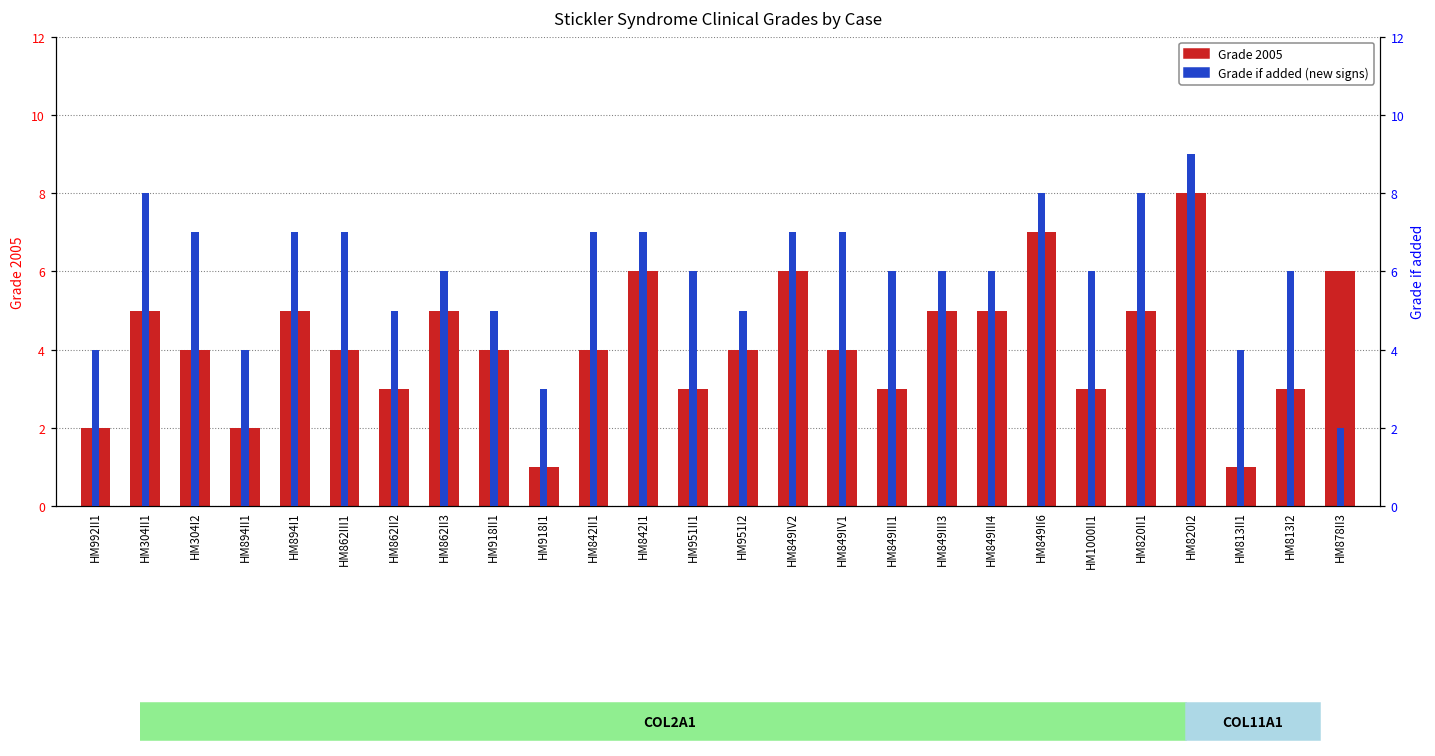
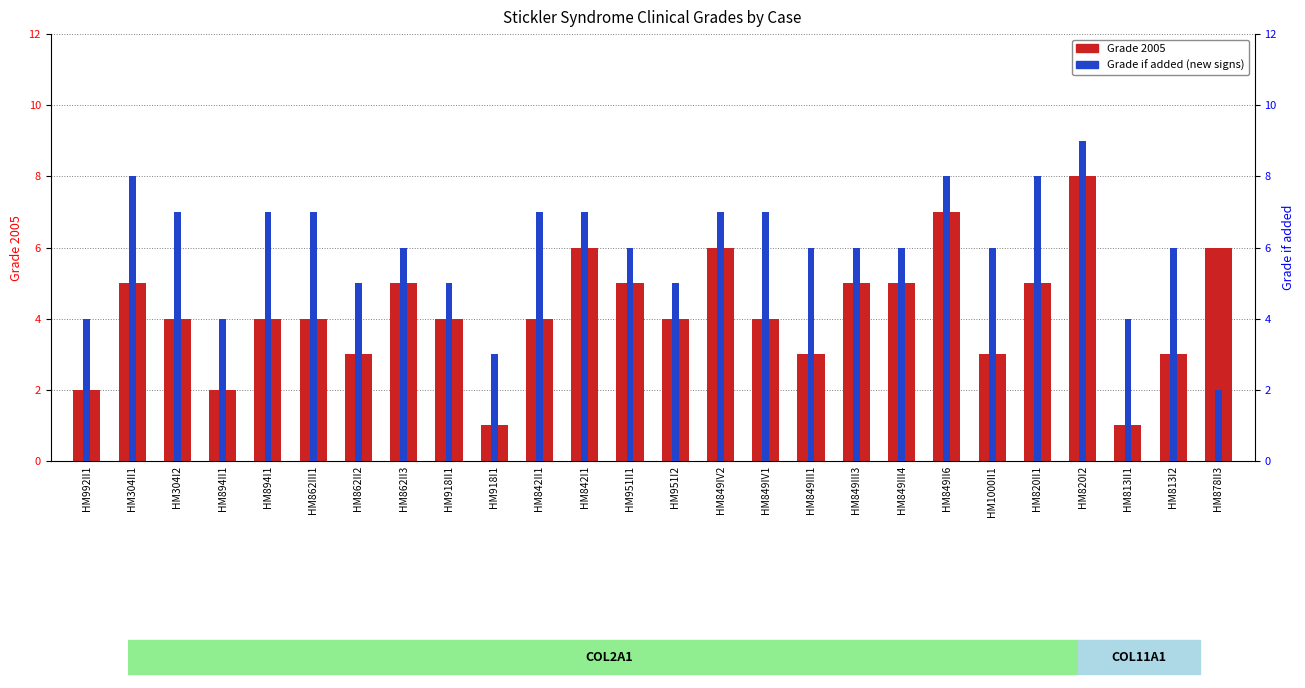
  {
    "Grade 2005": {
      "HM992II1": 2,
      "HM304II1": 5,
      "HM304I2": 4,
      "HM894II1": 2,
-     "HM894I1": 5,
+     "HM894I1": 4,
      "HM862III1": 4,
      "HM862II2": 3,
      "HM862II3": 5,
      "HM918II1": 4,
      "HM918I1": 1,
      "HM842II1": 4,
      "HM842I1": 6,
-     "HM951II1": 3,
+     "HM951II1": 5,
      "HM951I2": 4,
      "HM849IV2": 6,
      "HM849IV1": 4,
      "HM849III1": 3,
      "HM849III3": 5,
      "HM849III4": 5,
      "HM849II6": 7,
      "HM1000II1": 3,
      "HM820II1": 5,
      "HM820I2": 8,
      "HM813II1": 1,
      "HM813I2": 3,
      "HM878II3": 6
    }
  }
